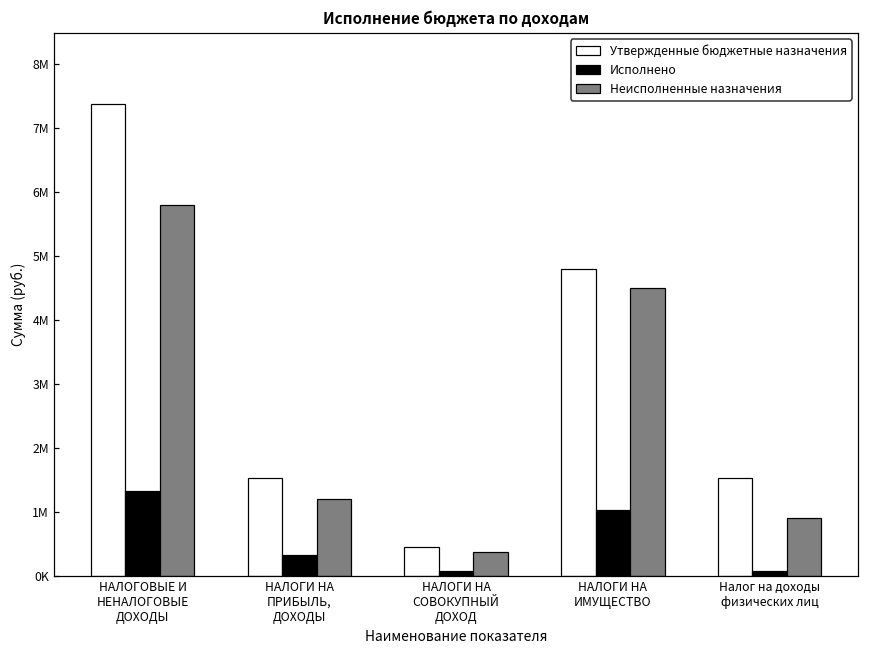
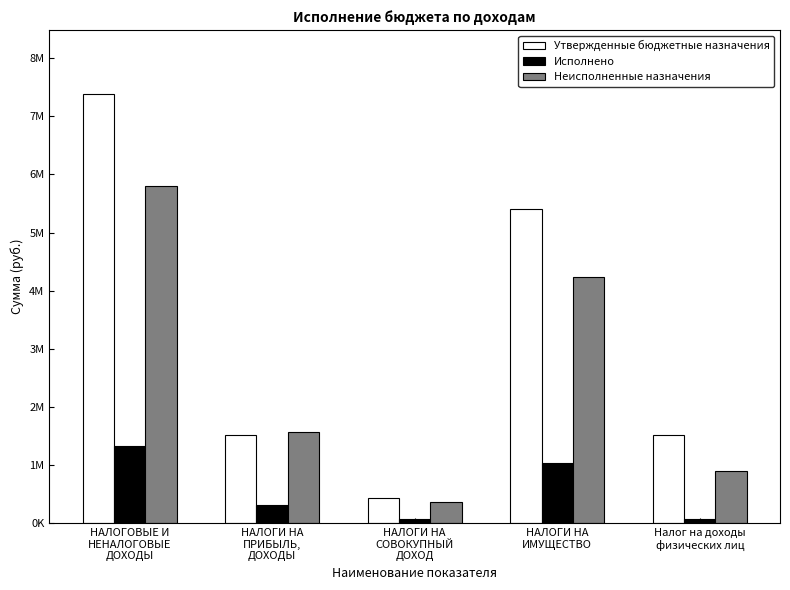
  {
    "Утвержденные бюджетные назначения": {
      "НАЛОГОВЫЕ И НЕНАЛОГОВЫЕ ДОХОДЫ": 7400000,
      "НАЛОГИ НА ПРИБЫЛЬ, ДОХОДЫ": 1500000,
      "НАЛОГИ НА СОВОКУПНЫЙ ДОХОД": 400000,
-     "НАЛОГИ НА ИМУЩЕСТВО": 4800000,
+     "НАЛОГИ НА ИМУЩЕСТВО": 5400000,
      "Налог на доходы физических лиц": 1500000
    },
    "Исполнено": {
      "НАЛОГОВЫЕ И НЕНАЛОГОВЫЕ ДОХОДЫ": 1300000,
      "НАЛОГИ НА ПРИБЫЛЬ, ДОХОДЫ": 300000,
      "НАЛОГИ НА СОВОКУПНЫЙ ДОХОД": 100000,
      "НАЛОГИ НА ИМУЩЕСТВО": 1000000,
      "Налог на доходы физических лиц": 100000
    },
    "Неисполненные назначения": {
      "НАЛОГОВЫЕ И НЕНАЛОГОВЫЕ ДОХОДЫ": 5800000,
-     "НАЛОГИ НА ПРИБЫЛЬ, ДОХОДЫ": 1200000,
+     "НАЛОГИ НА ПРИБЫЛЬ, ДОХОДЫ": 1600000,
      "НАЛОГИ НА СОВОКУПНЫЙ ДОХОД": 400000,
-     "НАЛОГИ НА ИМУЩЕСТВО": 4500000,
+     "НАЛОГИ НА ИМУЩЕСТВО": 4200000,
      "Налог на доходы физических лиц": 900000
    }
  }
